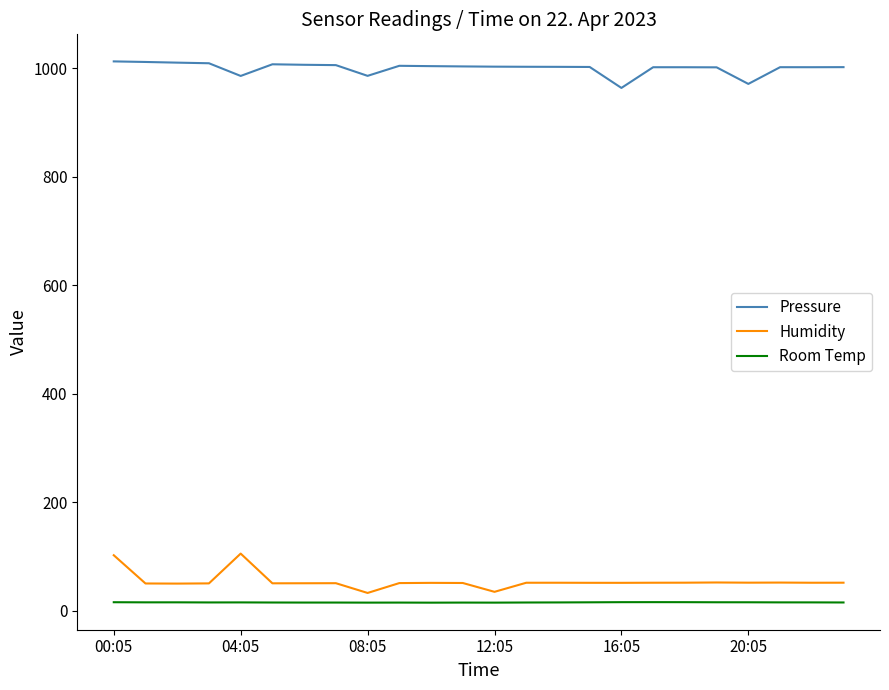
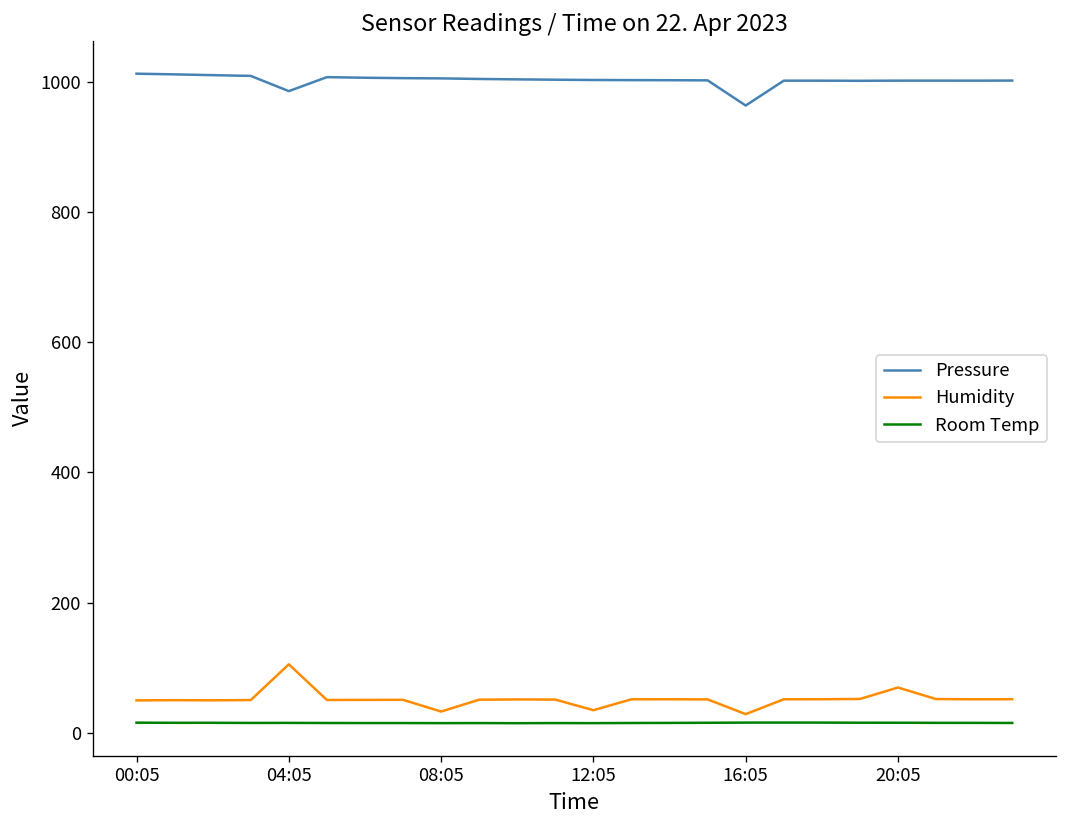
  {
    "Pressure": {
      "00:05": 1010,
      "04:05": 990,
-     "08:05": 990,
+     "08:05": 1010,
      "12:05": 1000,
      "16:05": 960,
-     "20:05": 970
+     "20:05": 1000
    },
    "Humidity": {
-     "00:05": 100,
+     "00:05": 50,
      "04:05": 110,
      "08:05": 30,
      "12:05": 30,
-     "16:05": 50,
-     "20:05": 50
+     "16:05": 30,
+     "20:05": 70
    },
    "Room Temp": {
      "00:05": 20,
      "04:05": 20,
      "08:05": 10,
      "12:05": 10,
      "16:05": 20,
      "20:05": 20
    }
  }
